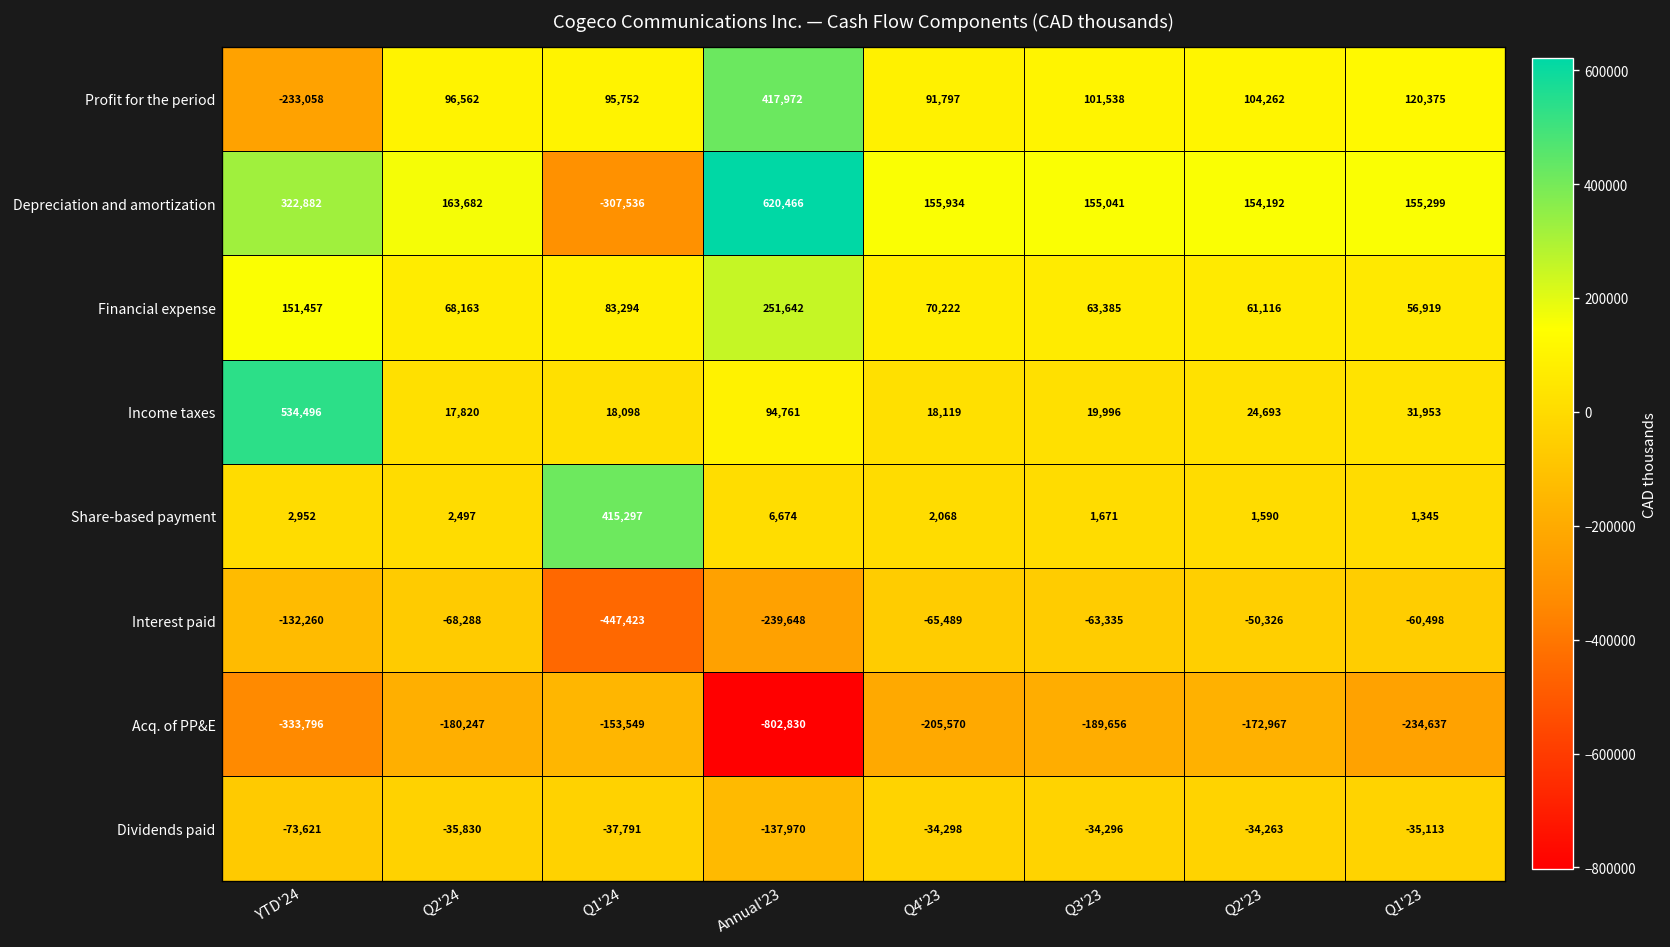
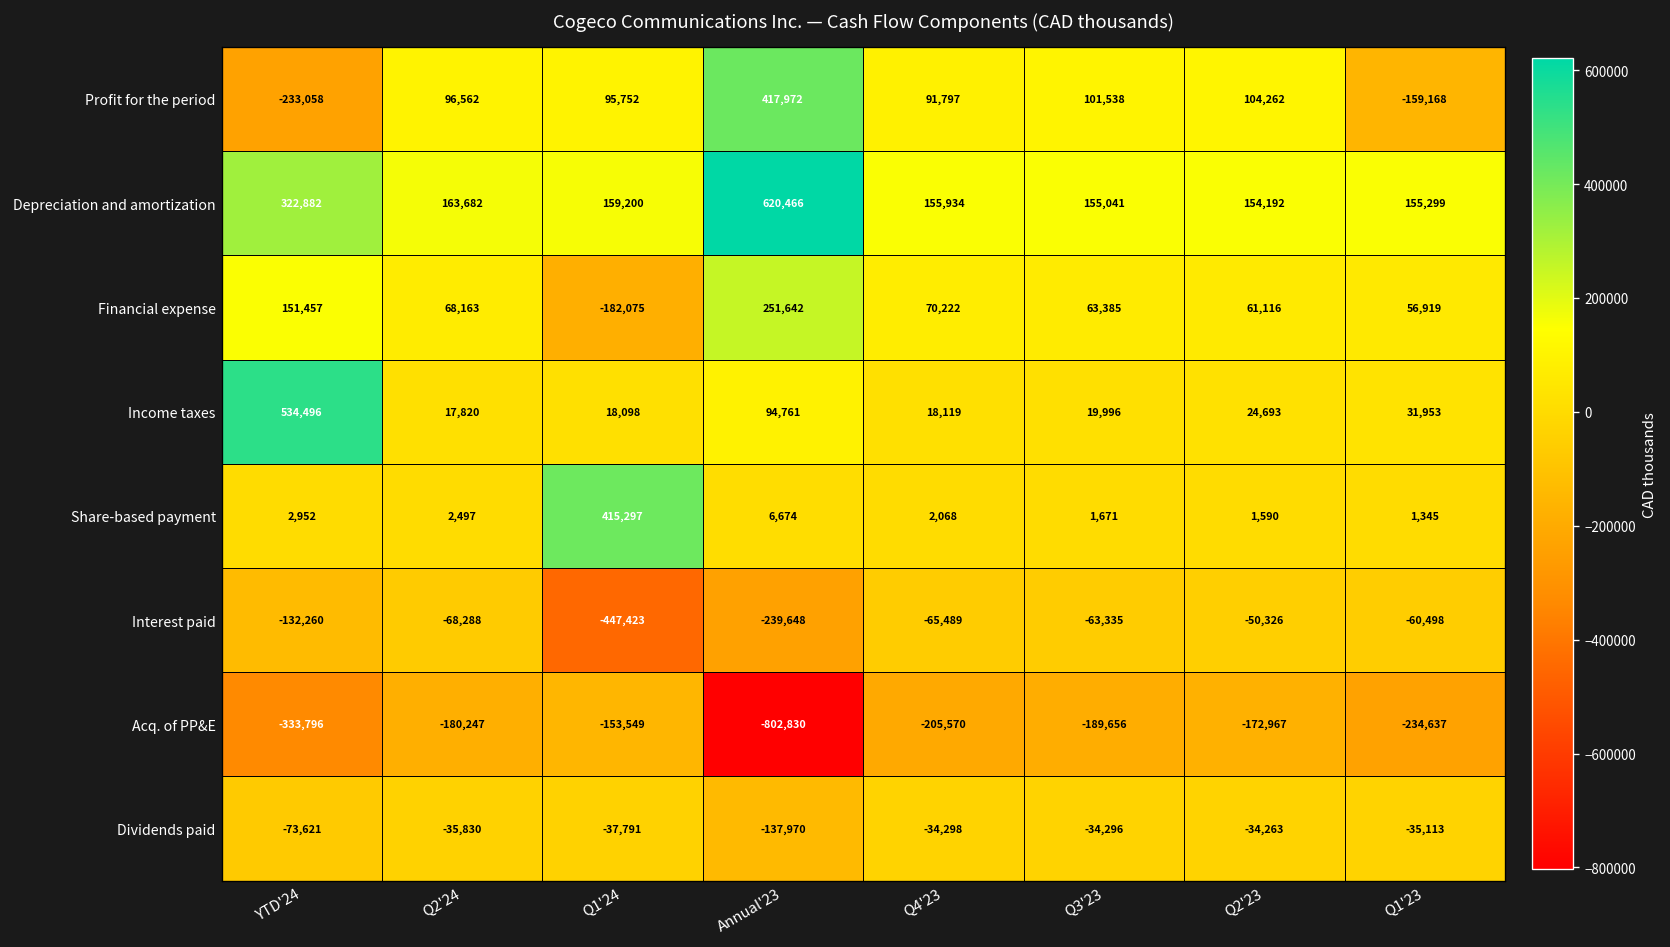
  {
    "Profit for the period": {
      "YTD'24": "-233,058",
      "Q2'24": "96,562",
      "Q1'24": "95,752",
      "Annual'23": "417,972",
      "Q4'23": "91,797",
      "Q3'23": "101,538",
      "Q2'23": "104,262",
-     "Q1'23": "120,375"
+     "Q1'23": "-159,168"
    },
    "Depreciation and amortization": {
      "YTD'24": "322,882",
      "Q2'24": "163,682",
-     "Q1'24": "-307,536",
+     "Q1'24": "159,200",
      "Annual'23": "620,466",
      "Q4'23": "155,934",
      "Q3'23": "155,041",
      "Q2'23": "154,192",
      "Q1'23": "155,299"
    },
    "Financial expense": {
      "YTD'24": "151,457",
      "Q2'24": "68,163",
-     "Q1'24": "83,294",
+     "Q1'24": "-182,075",
      "Annual'23": "251,642",
      "Q4'23": "70,222",
      "Q3'23": "63,385",
      "Q2'23": "61,116",
      "Q1'23": "56,919"
    },
    "Income taxes": {
      "YTD'24": "534,496",
      "Q2'24": "17,820",
      "Q1'24": "18,098",
      "Annual'23": "94,761",
      "Q4'23": "18,119",
      "Q3'23": "19,996",
      "Q2'23": "24,693",
      "Q1'23": "31,953"
    },
    "Share-based payment": {
      "YTD'24": "2,952",
      "Q2'24": "2,497",
      "Q1'24": "415,297",
      "Annual'23": "6,674",
      "Q4'23": "2,068",
      "Q3'23": "1,671",
      "Q2'23": "1,590",
      "Q1'23": "1,345"
    },
    "Interest paid": {
      "YTD'24": "-132,260",
      "Q2'24": "-68,288",
      "Q1'24": "-447,423",
      "Annual'23": "-239,648",
      "Q4'23": "-65,489",
      "Q3'23": "-63,335",
      "Q2'23": "-50,326",
      "Q1'23": "-60,498"
    },
    "Acq. of PP&E": {
      "YTD'24": "-333,796",
      "Q2'24": "-180,247",
      "Q1'24": "-153,549",
      "Annual'23": "-802,830",
      "Q4'23": "-205,570",
      "Q3'23": "-189,656",
      "Q2'23": "-172,967",
      "Q1'23": "-234,637"
    },
    "Dividends paid": {
      "YTD'24": "-73,621",
      "Q2'24": "-35,830",
      "Q1'24": "-37,791",
      "Annual'23": "-137,970",
      "Q4'23": "-34,298",
      "Q3'23": "-34,296",
      "Q2'23": "-34,263",
      "Q1'23": "-35,113"
    }
  }
